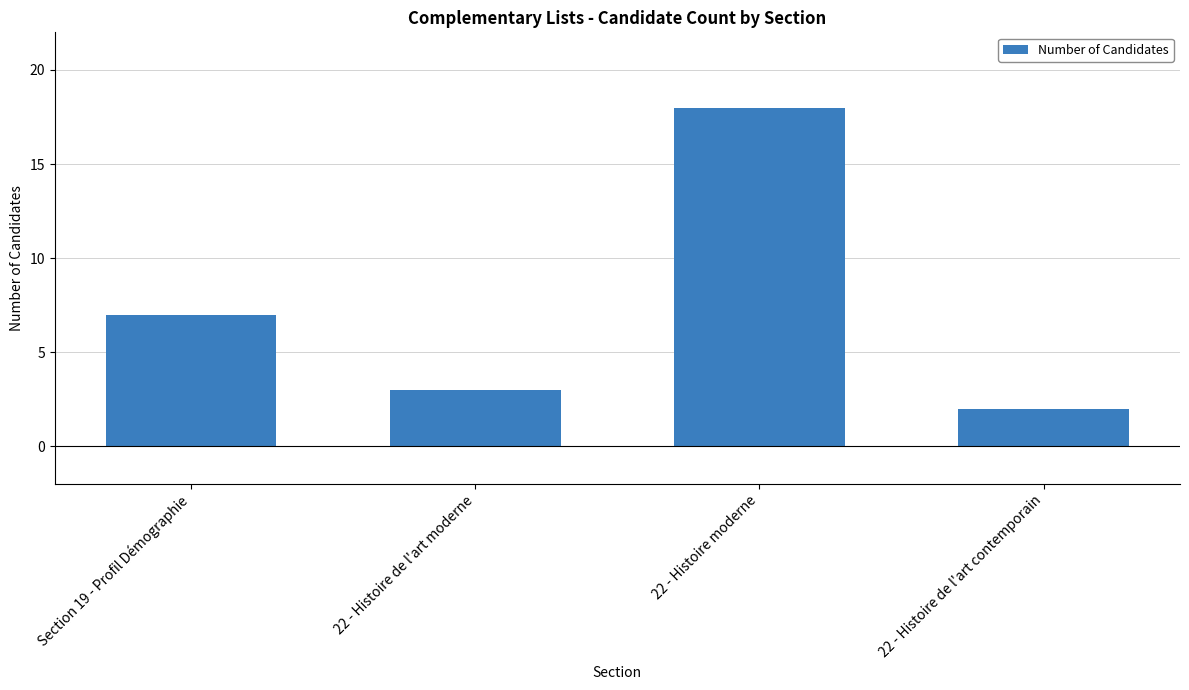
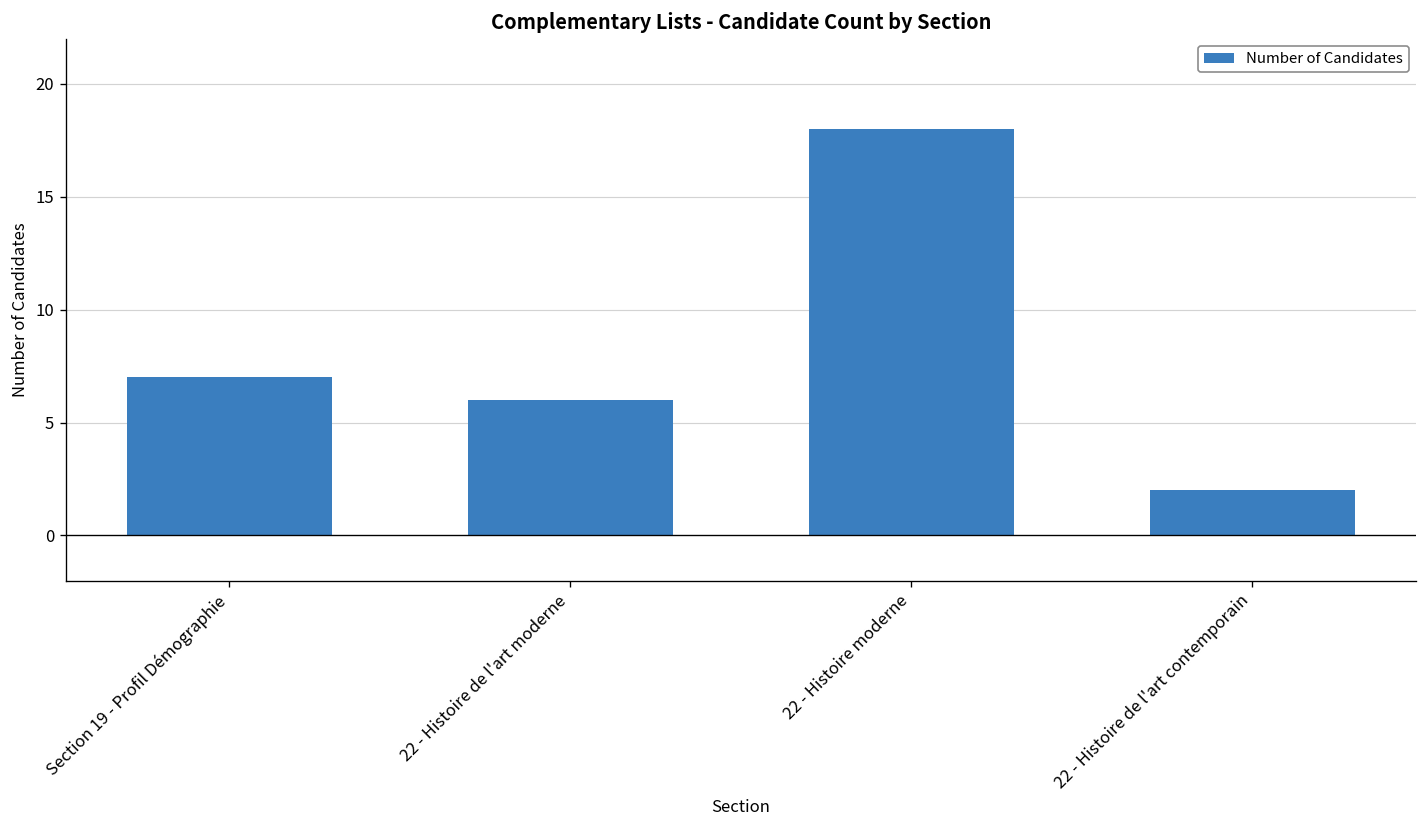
  {
    "Section 19 - Profil Démographie": 7,
-   "22 - Histoire de l'art moderne": 3,
+   "22 - Histoire de l'art moderne": 6,
    "22 - Histoire moderne": 18,
    "22 - Histoire de l'art contemporain": 2
  }
